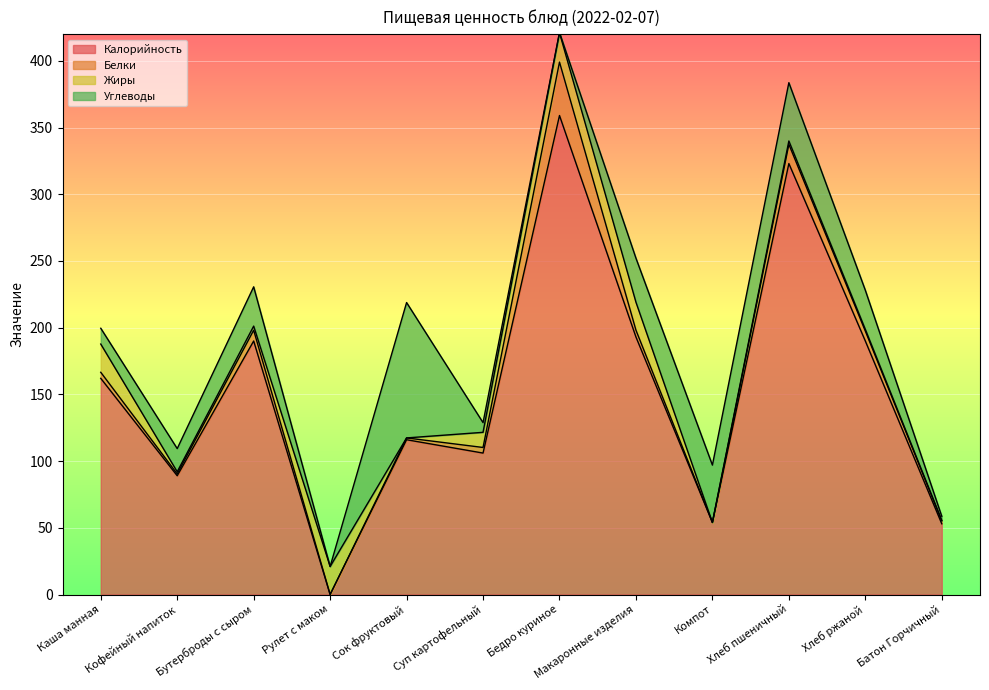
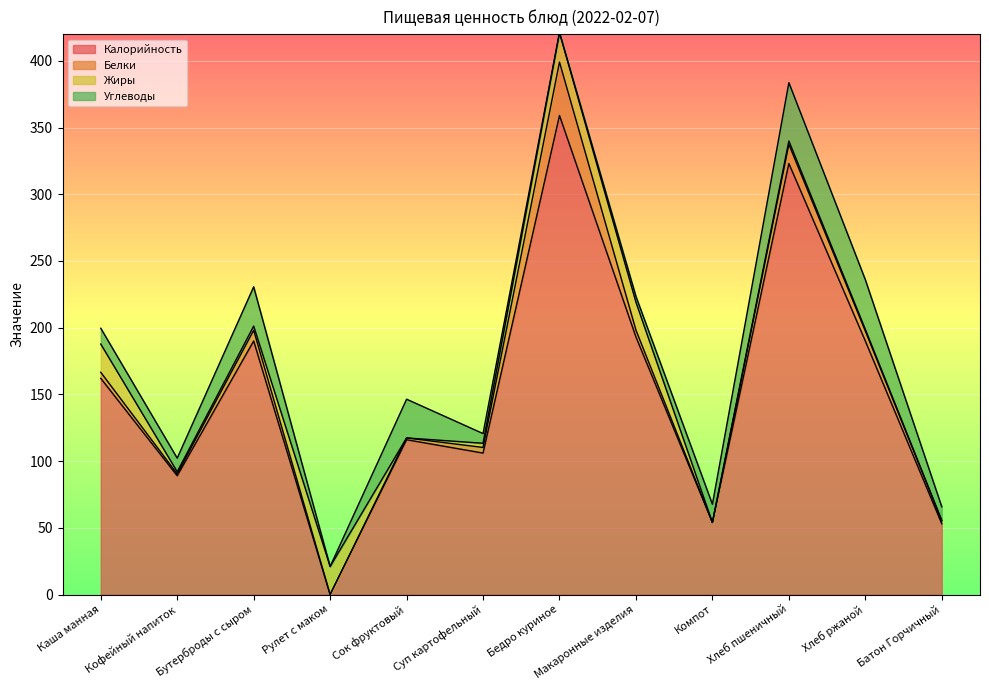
  {
    "Жиры": {
      "Каша манная": 21,
      "Бутерброды с сыром": 3,
-     "Суп картофельный": 11,
+     "Суп картофельный": 3,
      "Макаронные изделия": 21,
      "Хлеб пшеничный": 3
    },
    "Углеводы": {
      "Каша манная": 12,
-     "Кофейный напиток": 17,
+     "Кофейный напиток": 10,
      "Бутерброды с сыром": 29,
-     "Сок фруктовый": 101,
+     "Сок фруктовый": 29,
      "Суп картофельный": 7,
-     "Макаронные изделия": 33,
-     "Компот": 43,
+     "Макаронные изделия": 4,
+     "Компот": 14,
      "Хлеб пшеничный": 44,
-     "Хлеб ржаной": 29,
-     "Батон Горчичный": 3
+     "Хлеб ржаной": 37,
+     "Батон Горчичный": 10
    }
  }
